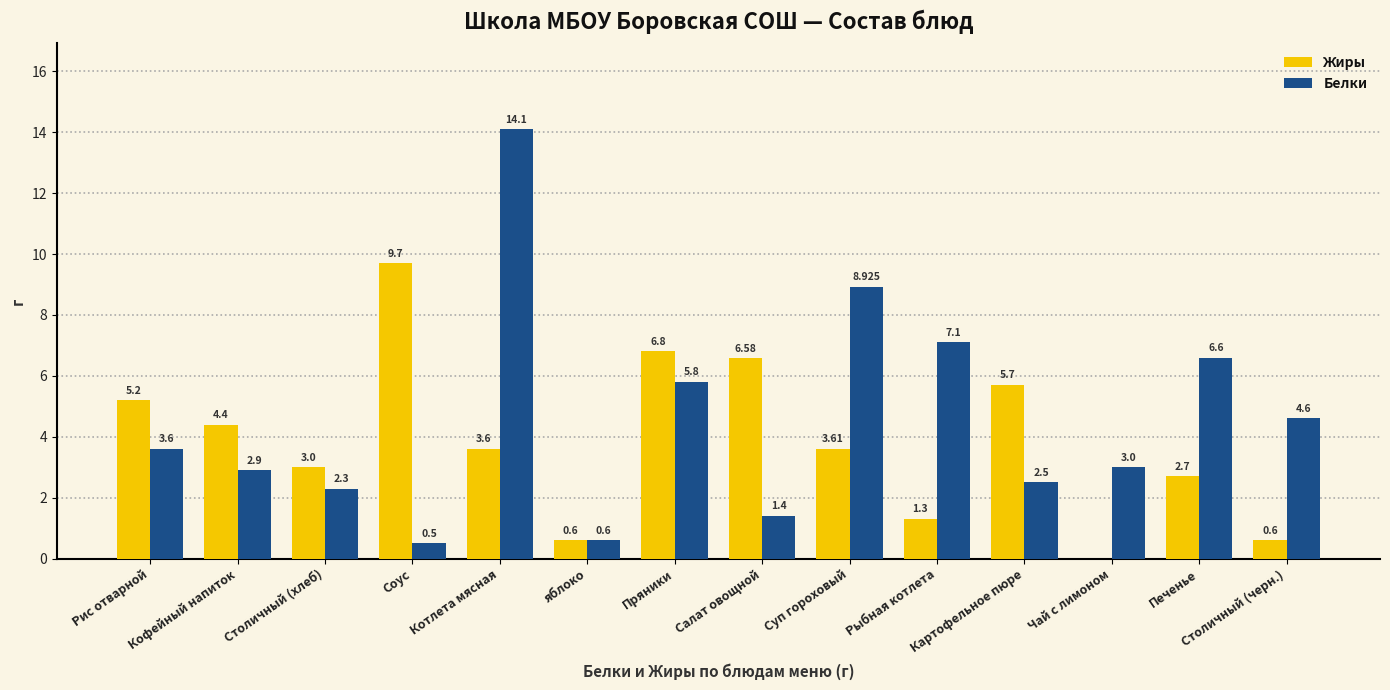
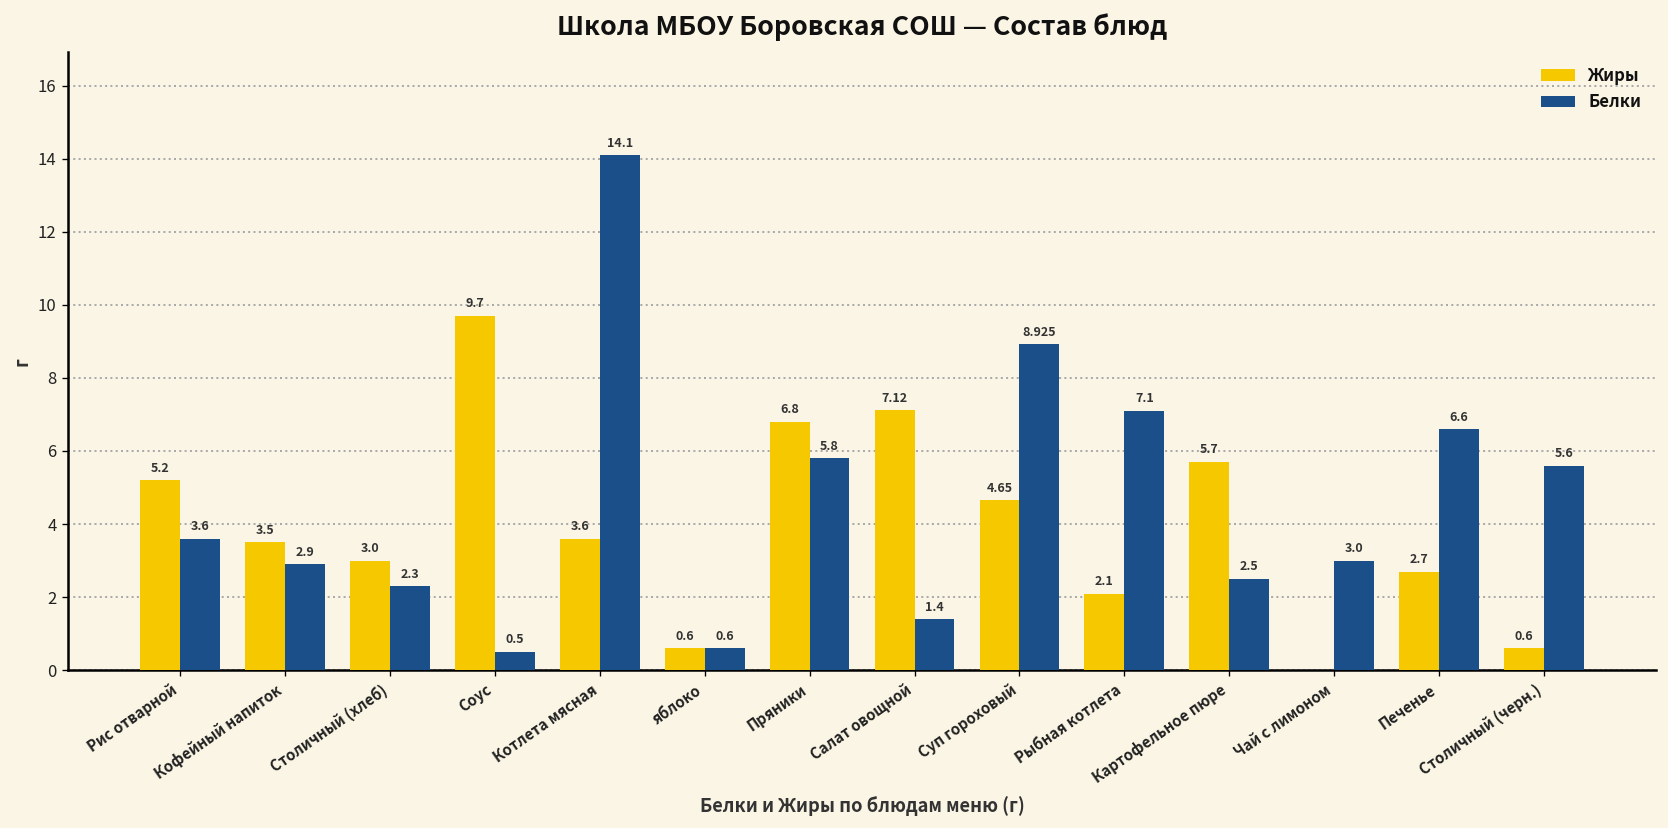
  {
    "Жиры": {
      "Рис отварной": 5.2,
-     "Кофейный напиток": 4.4,
+     "Кофейный напиток": 3.5,
      "Столичный (хлеб)": 3.0,
      "Соус": 9.7,
      "Котлета мясная": 3.6,
      "яблоко": 0.6,
      "Пряники": 6.8,
-     "Салат овощной": 6.58,
-     "Суп гороховый": 3.61,
-     "Рыбная котлета": 1.3,
+     "Салат овощной": 7.12,
+     "Суп гороховый": 4.65,
+     "Рыбная котлета": 2.1,
      "Картофельное пюре": 5.7,
      "Печенье": 2.7,
      "Столичный (черн.)": 0.6
    },
    "Белки": {
      "Рис отварной": 3.6,
      "Кофейный напиток": 2.9,
      "Столичный (хлеб)": 2.3,
      "Соус": 0.5,
      "Котлета мясная": 14.1,
      "яблоко": 0.6,
      "Пряники": 5.8,
      "Салат овощной": 1.4,
      "Суп гороховый": 8.925,
      "Рыбная котлета": 7.1,
      "Картофельное пюре": 2.5,
      "Чай с лимоном": 3.0,
      "Печенье": 6.6,
-     "Столичный (черн.)": 4.6
+     "Столичный (черн.)": 5.6
    }
  }
